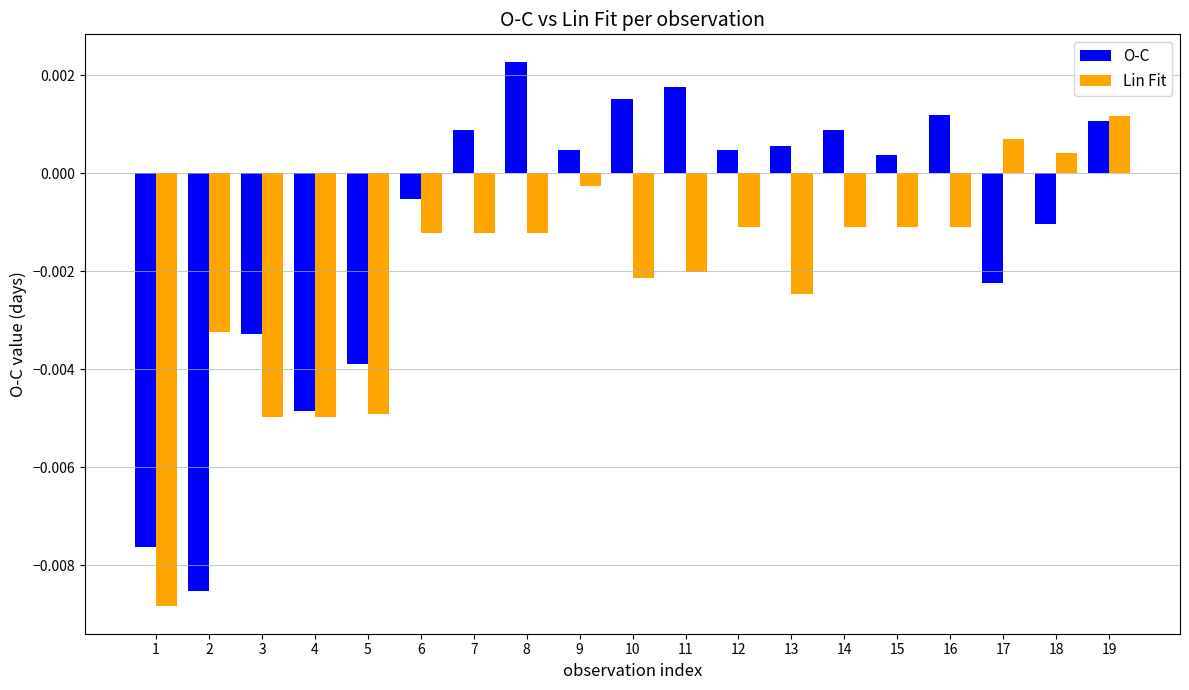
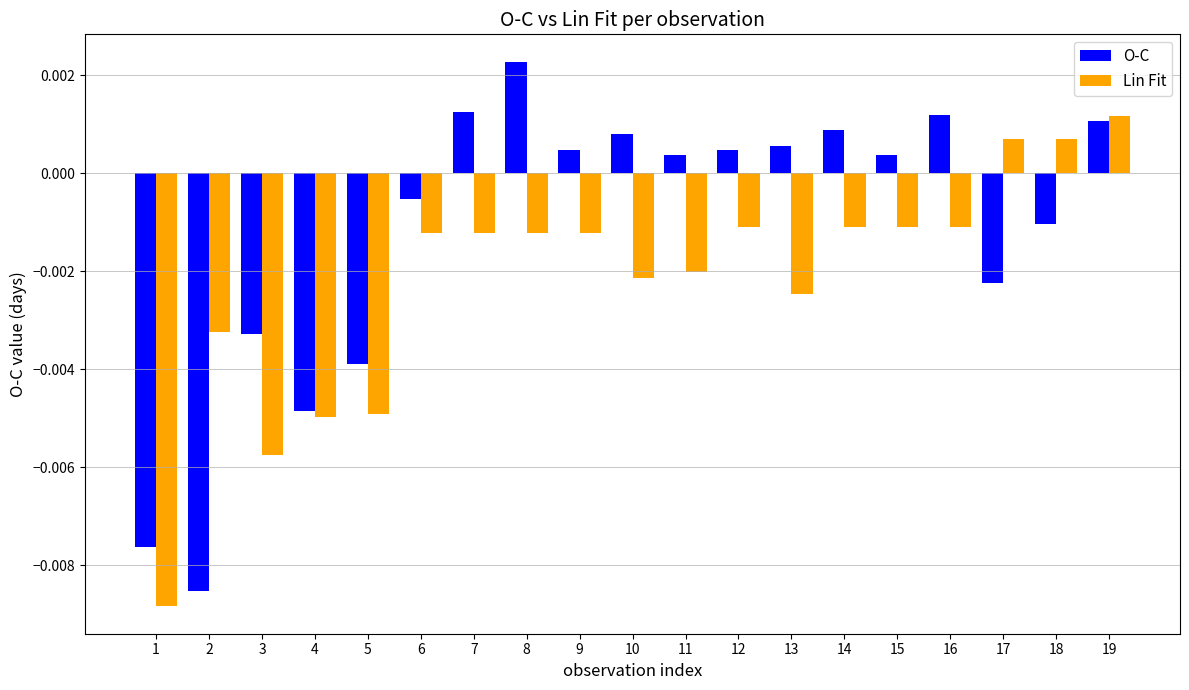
  {
    "O-C": {
      "1": -0.0076,
      "2": -0.0085,
      "3": -0.0033,
      "4": -0.0049,
      "5": -0.0039,
      "6": -0.0005,
-     "7": 0.0009,
+     "7": 0.0013,
      "8": 0.0023,
      "9": 0.0005,
-     "10": 0.0015,
-     "11": 0.0018,
+     "10": 0.0008,
+     "11": 0.0004,
      "12": 0.0005,
      "13": 0.0006,
      "14": 0.0009,
      "15": 0.0004,
      "16": 0.0012,
      "17": -0.0022,
      "18": -0.0010,
      "19": 0.0011
    },
    "Lin Fit": {
      "1": -0.0088,
      "2": -0.0032,
-     "3": -0.0050,
+     "3": -0.0058,
      "4": -0.0050,
      "5": -0.0049,
      "6": -0.0012,
      "7": -0.0012,
      "8": -0.0012,
-     "9": -0.0003,
+     "9": -0.0012,
      "10": -0.0021,
      "11": -0.0020,
      "12": -0.0011,
      "13": -0.0025,
      "14": -0.0011,
      "15": -0.0011,
      "16": -0.0011,
      "17": 0.0007,
-     "18": 0.0004,
+     "18": 0.0007,
      "19": 0.0012
    }
  }
